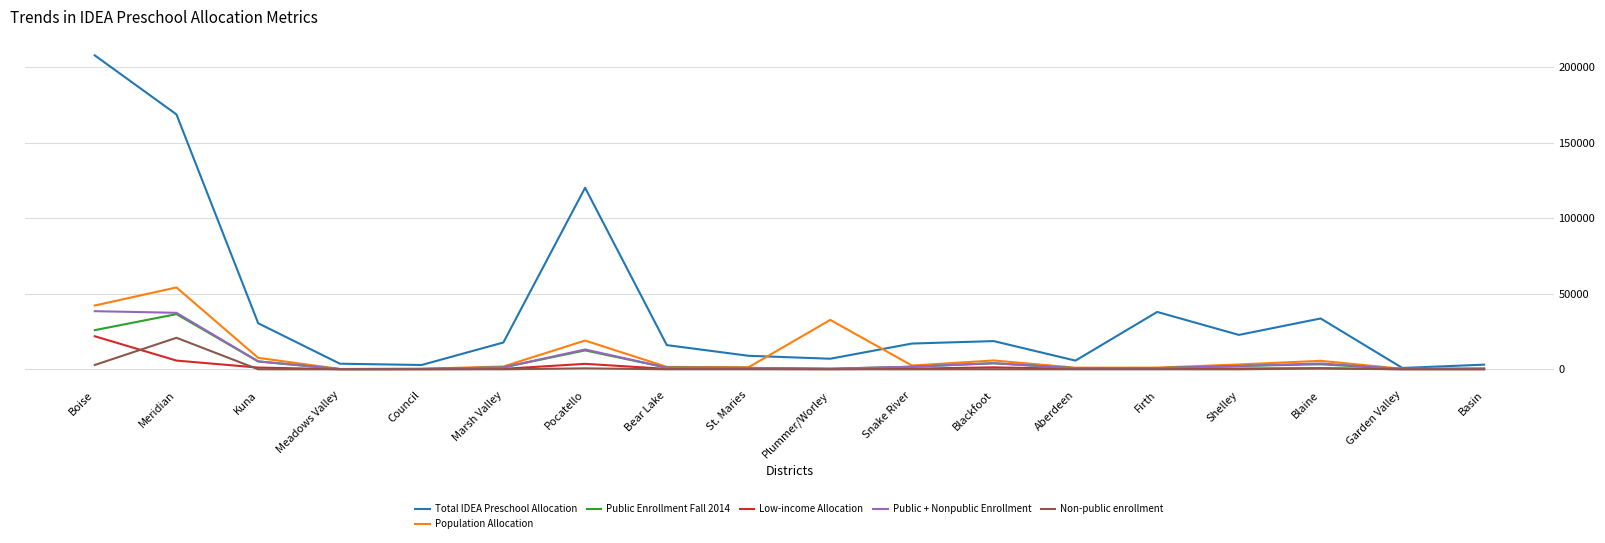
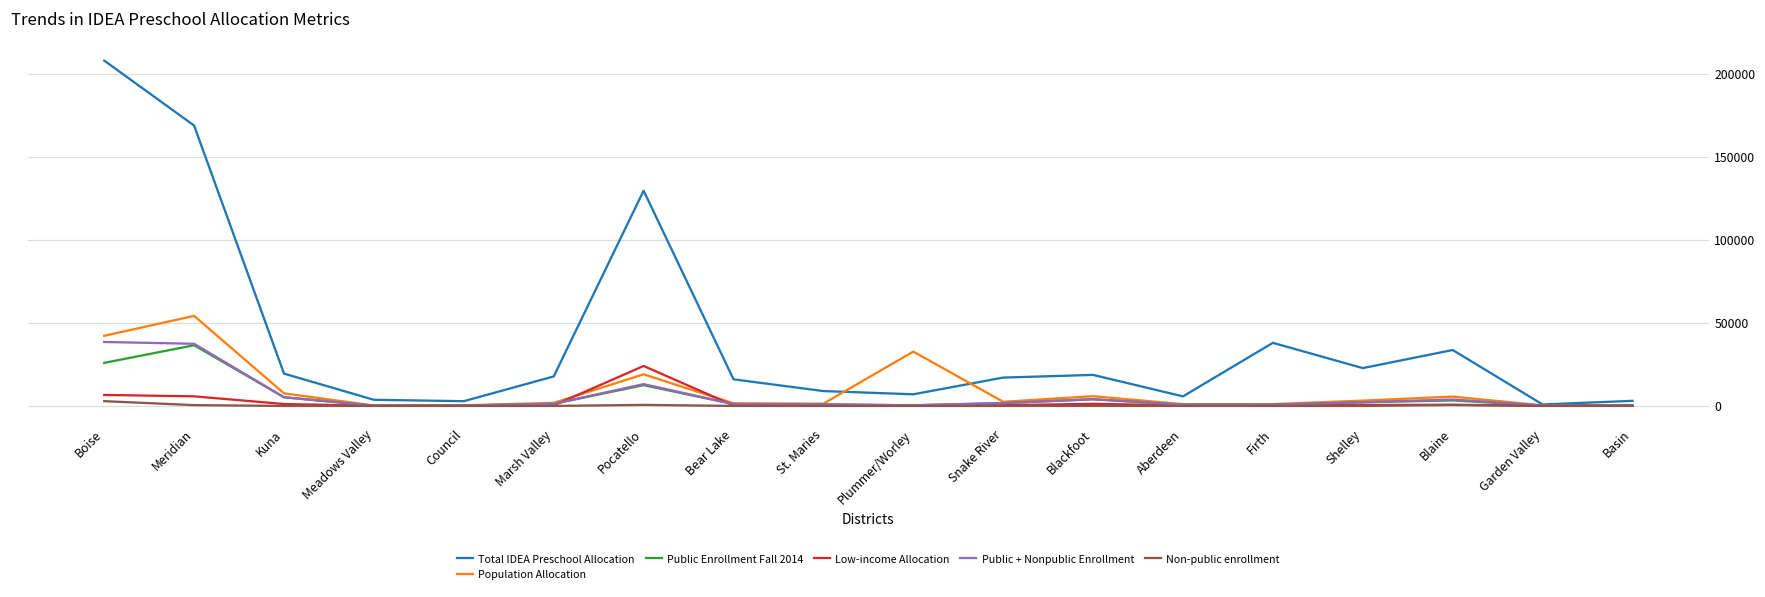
  {
    "Total IDEA Preschool Allocation": {
      "Boise": 208000,
      "Meridian": 169000,
-     "Kuna": 30000,
+     "Kuna": 19000,
      "Meadows Valley": 4000,
      "Council": 3000,
      "Marsh Valley": 18000,
-     "Pocatello": 120000,
+     "Pocatello": 130000,
      "Bear Lake": 16000,
      "St. Maries": 9000,
      "Plummer/Worley": 7000,
      "Snake River": 17000,
      "Blackfoot": 19000,
      "Aberdeen": 6000,
      "Firth": 38000,
      "Shelley": 23000,
      "Blaine": 34000,
      "Basin": 3000
    },
    "Population Allocation": {
      "Boise": 42000,
      "Meridian": 54000,
      "Kuna": 8000,
      "Pocatello": 19000,
      "Plummer/Worley": 33000,
      "Blackfoot": 6000,
      "Blaine": 6000
    },
    "Public Enrollment Fall 2014": {
      "Boise": 26000
    },
    "Low-income Allocation": {
-     "Boise": 22000,
+     "Boise": 7000,
      "Meridian": 6000,
-     "Pocatello": 4000
+     "Pocatello": 24000
    },
    "Public + Nonpublic Enrollment": {
      "Boise": 38000
    },
    "Non-public enrollment": {
      "Boise": 3000,
-     "Meridian": 21000,
+     "Meridian": 0,
      "Pocatello": 1000
    }
  }
